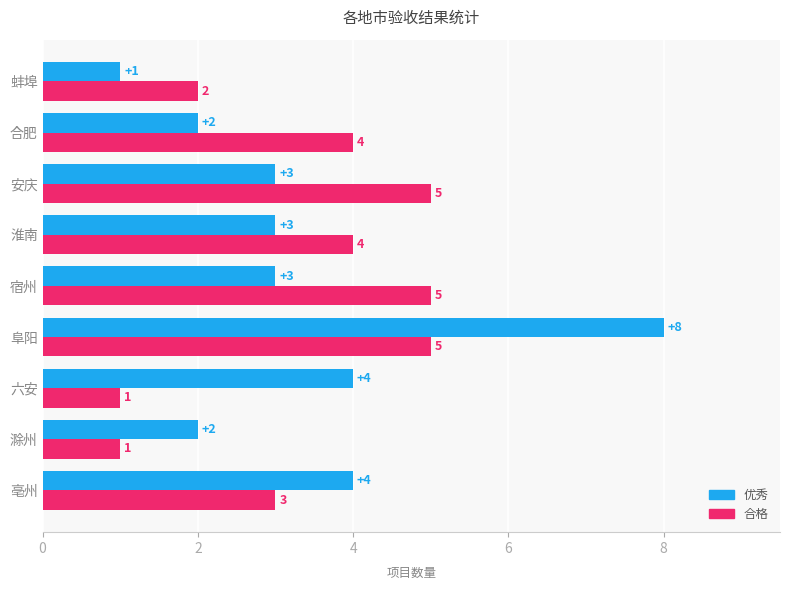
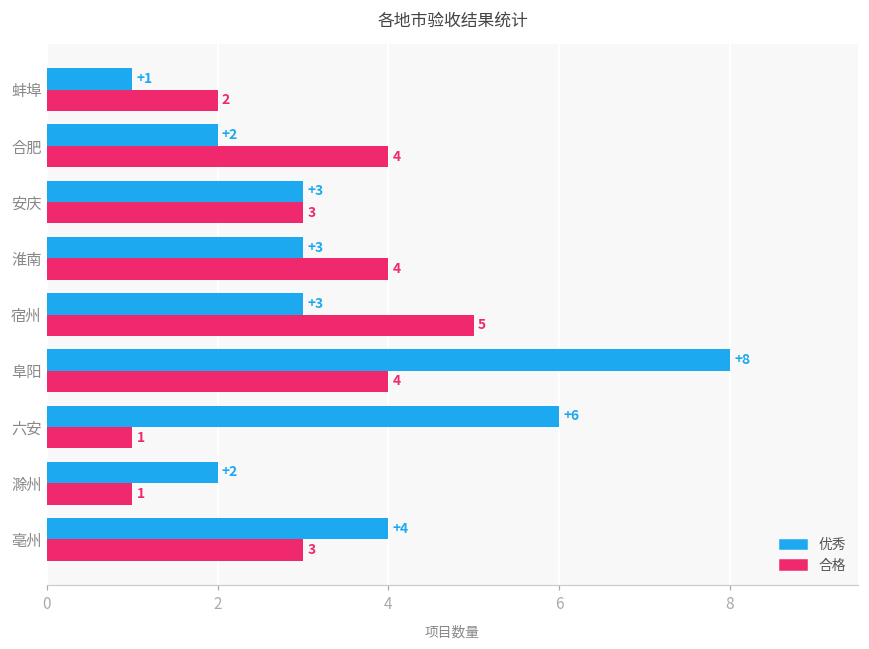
  {
    "优秀": {
      "蚌埠": "+1",
      "合肥": "+2",
      "安庆": "+3",
      "淮南": "+3",
      "宿州": "+3",
      "阜阳": "+8",
-     "六安": "+4",
+     "六安": "+6",
      "滁州": "+2",
      "亳州": "+4"
    },
    "合格": {
      "蚌埠": "2",
      "合肥": "4",
-     "安庆": "5",
+     "安庆": "3",
      "淮南": "4",
      "宿州": "5",
-     "阜阳": "5",
+     "阜阳": "4",
      "六安": "1",
      "滁州": "1",
      "亳州": "3"
    }
  }
